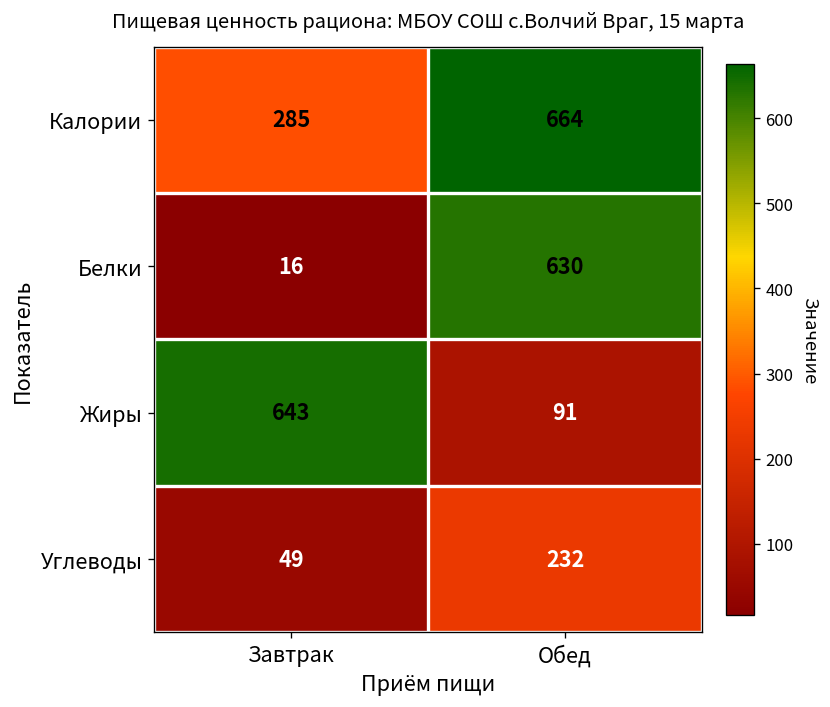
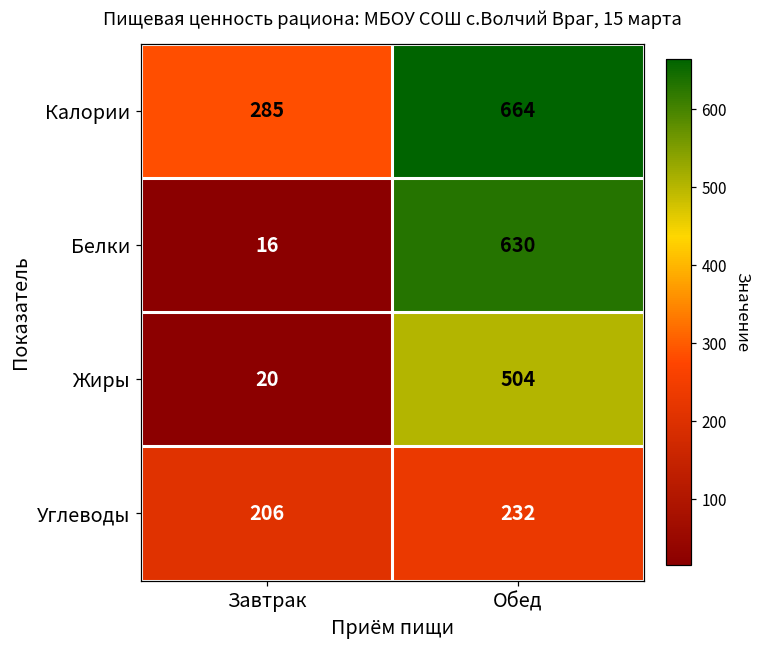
  {
    "Калории": {
      "Завтрак": 285,
      "Обед": 664
    },
    "Белки": {
      "Завтрак": 16,
      "Обед": 630
    },
    "Жиры": {
-     "Завтрак": 643,
-     "Обед": 91
+     "Завтрак": 20,
+     "Обед": 504
    },
    "Углеводы": {
-     "Завтрак": 49,
+     "Завтрак": 206,
      "Обед": 232
    }
  }
